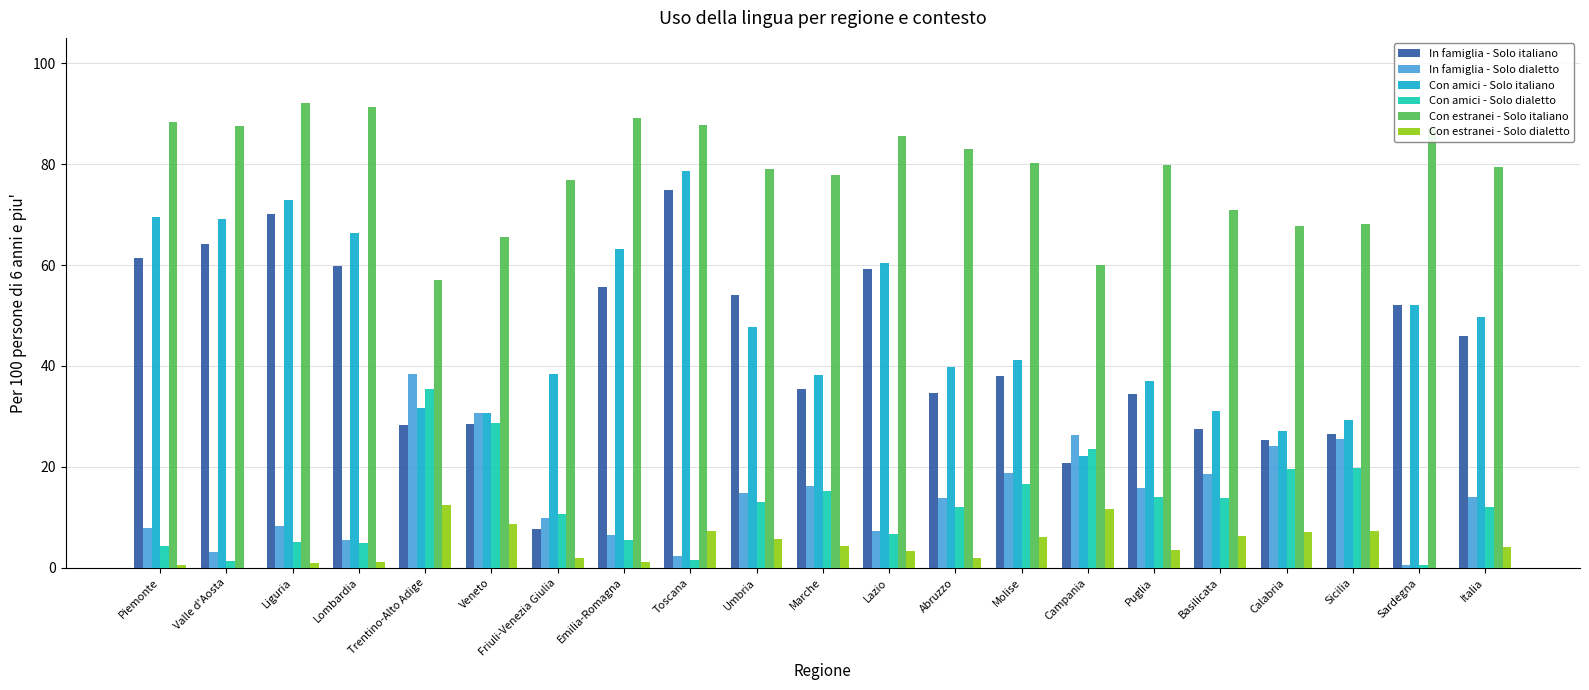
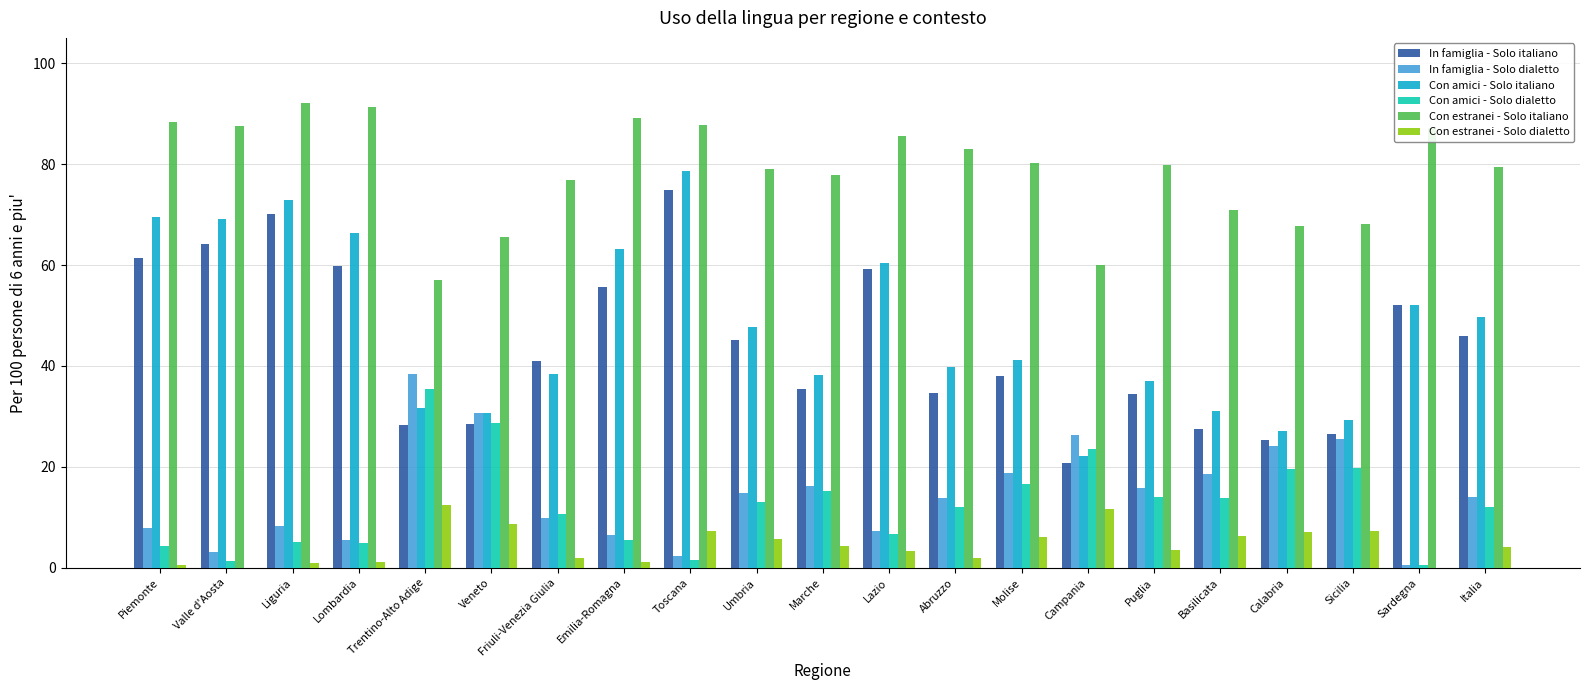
  {
    "In famiglia - Solo italiano": {
      "Piemonte": 61,
      "Valle d'Aosta": 64,
      "Liguria": 70,
      "Lombardia": 60,
      "Trentino-Alto Adige": 28,
      "Veneto": 29,
-     "Friuli-Venezia Giulia": 8,
+     "Friuli-Venezia Giulia": 41,
      "Emilia-Romagna": 56,
      "Toscana": 75,
-     "Umbria": 54,
+     "Umbria": 45,
      "Marche": 36,
      "Lazio": 59,
      "Abruzzo": 35,
      "Molise": 38,
      "Campania": 21,
      "Puglia": 35,
      "Basilicata": 28,
      "Calabria": 25,
      "Sicilia": 27,
      "Sardegna": 52,
      "Italia": 46
    },
    "In famiglia - Solo dialetto": {
      "Piemonte": 8,
      "Valle d'Aosta": 3,
      "Liguria": 8,
      "Lombardia": 6,
      "Trentino-Alto Adige": 38,
      "Veneto": 31,
      "Friuli-Venezia Giulia": 10,
      "Emilia-Romagna": 7,
      "Toscana": 2,
      "Umbria": 15,
      "Marche": 16,
      "Lazio": 7,
      "Abruzzo": 14,
      "Molise": 19,
      "Campania": 26,
      "Puglia": 16,
      "Basilicata": 19,
      "Calabria": 24,
      "Sicilia": 26,
      "Sardegna": 1,
      "Italia": 14
    },
    "Con estranei - Solo italiano": {
      "Piemonte": 88,
      "Valle d'Aosta": 88,
      "Liguria": 92,
      "Lombardia": 91,
      "Trentino-Alto Adige": 57,
      "Veneto": 66,
      "Friuli-Venezia Giulia": 77,
      "Emilia-Romagna": 89,
      "Toscana": 88,
      "Umbria": 79,
      "Marche": 78,
      "Lazio": 86,
      "Abruzzo": 83,
      "Molise": 80,
      "Campania": 60,
      "Puglia": 80,
      "Basilicata": 71,
      "Calabria": 68,
      "Sicilia": 68,
      "Italia": 80
    },
    "Con estranei - Solo dialetto": {
      "Piemonte": 1,
      "Valle d'Aosta": 0,
      "Liguria": 1,
      "Lombardia": 1,
      "Trentino-Alto Adige": 12,
      "Veneto": 9,
      "Friuli-Venezia Giulia": 2,
      "Emilia-Romagna": 1,
      "Toscana": 7,
      "Umbria": 6,
      "Marche": 4,
      "Lazio": 3,
      "Abruzzo": 2,
      "Molise": 6,
      "Campania": 12,
      "Puglia": 4,
      "Basilicata": 6,
      "Calabria": 7,
      "Sicilia": 7,
      "Sardegna": 0,
      "Italia": 4
    }
  }
